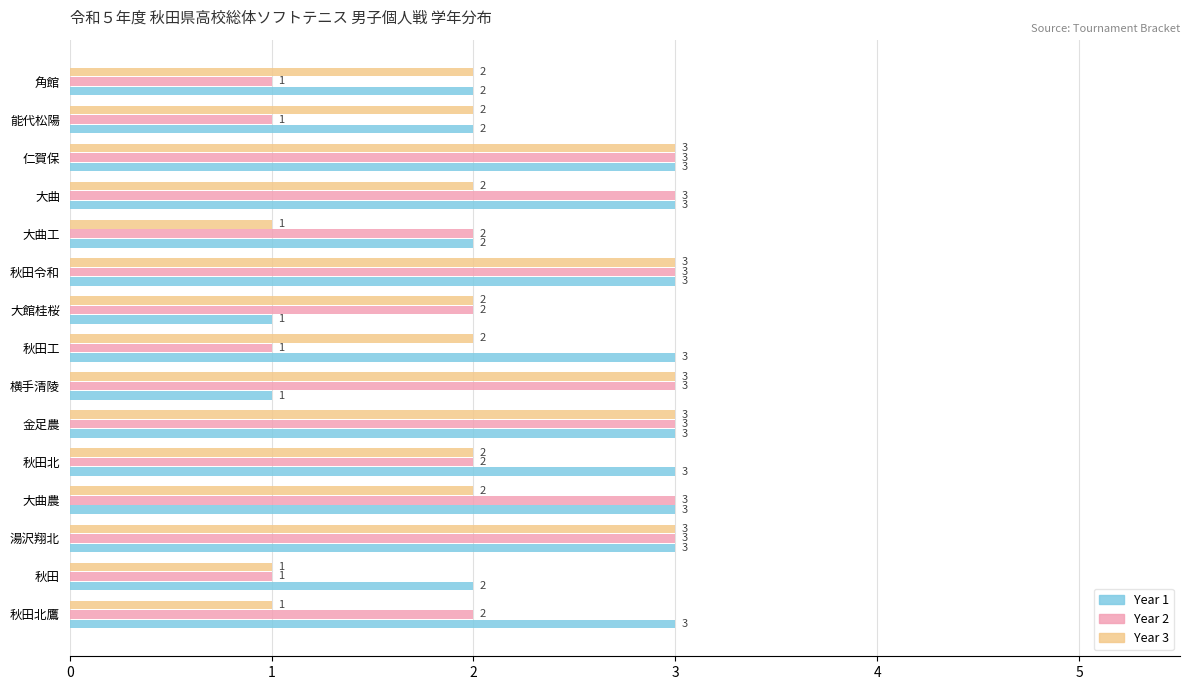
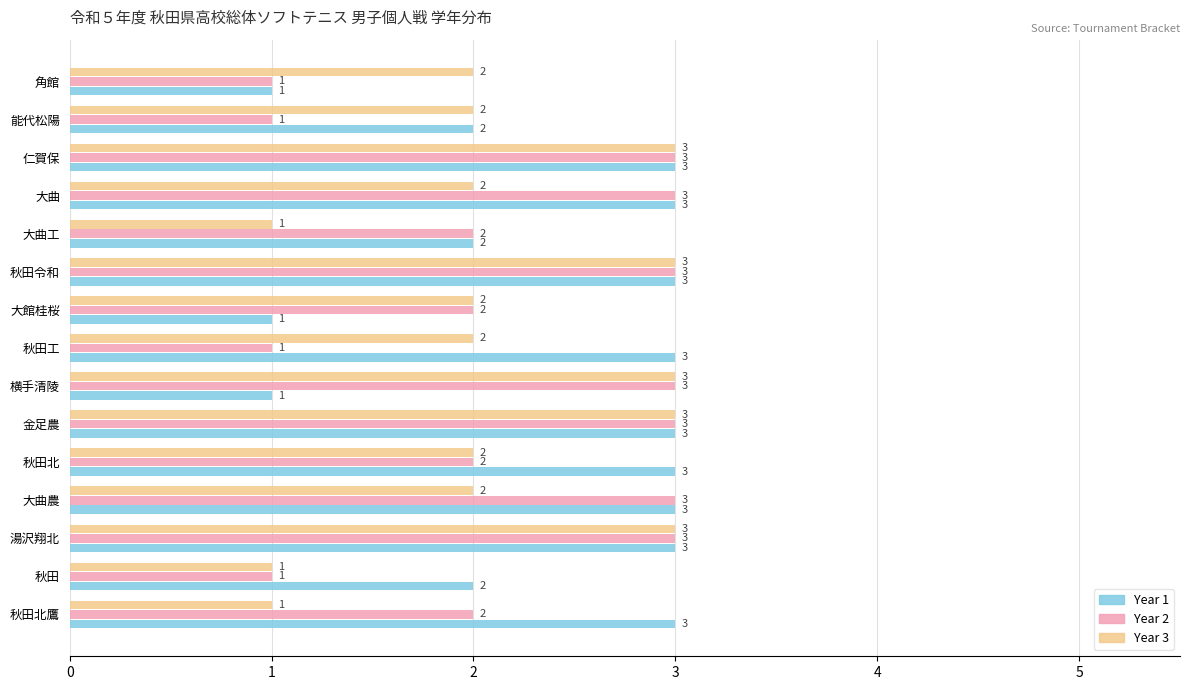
  {
    "Year 1": {
-     "角館": 2,
+     "角館": 1,
      "能代松陽": 2,
      "仁賀保": 3,
      "大曲": 3,
      "大曲工": 2,
      "秋田令和": 3,
      "大館桂桜": 1,
      "秋田工": 3,
      "横手清陵": 1,
      "金足農": 3,
      "秋田北": 3,
      "大曲農": 3,
      "湯沢翔北": 3,
      "秋田": 2,
      "秋田北鷹": 3
    }
  }
